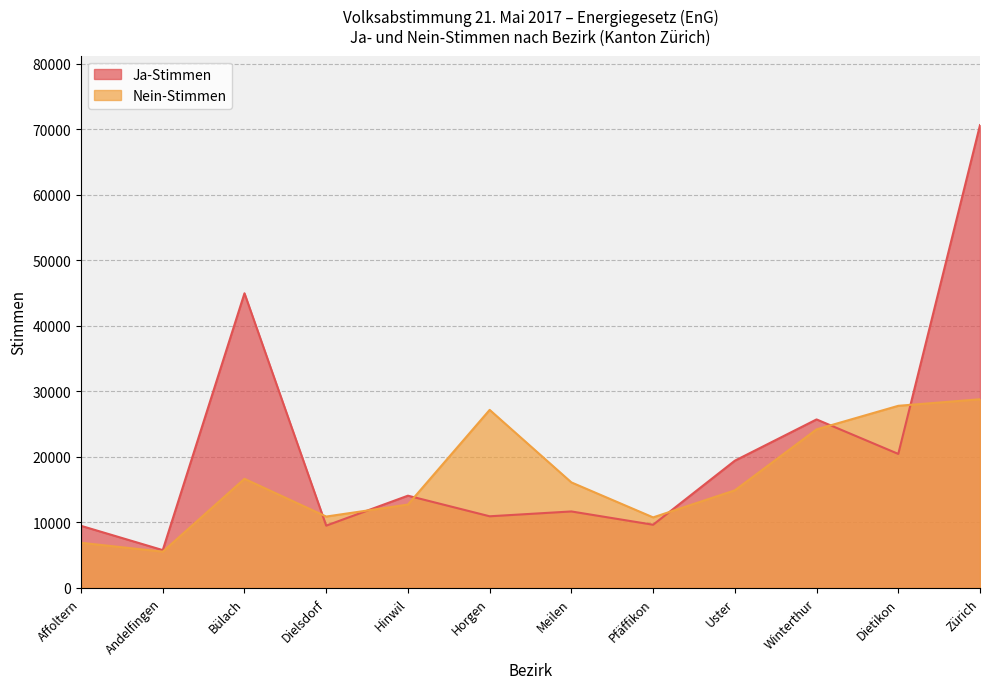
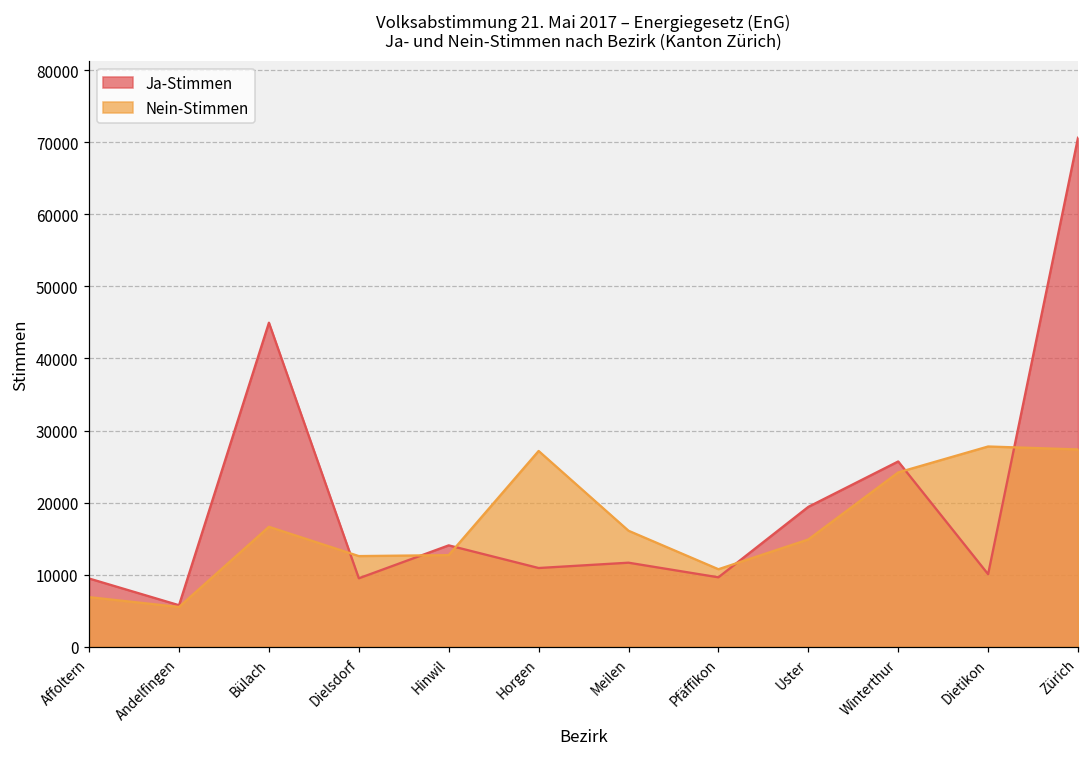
  {
    "Ja-Stimmen": {
      "Affoltern": 9000,
      "Bülach": 45000,
      "Dielsdorf": 10000,
      "Hinwil": 14000,
      "Horgen": 11000,
      "Meilen": 12000,
      "Pfäffikon": 10000,
      "Uster": 19000,
      "Winterthur": 26000,
-     "Dietikon": 20000,
+     "Dietikon": 10000,
      "Zürich": 71000
    },
    "Nein-Stimmen": {
      "Affoltern": 7000,
      "Bülach": 17000,
-     "Dielsdorf": 11000,
+     "Dielsdorf": 13000,
      "Hinwil": 13000,
      "Horgen": 27000,
      "Meilen": 16000,
      "Pfäffikon": 11000,
      "Uster": 15000,
      "Winterthur": 24000,
      "Dietikon": 28000,
-     "Zürich": 29000
+     "Zürich": 27000
    }
  }
